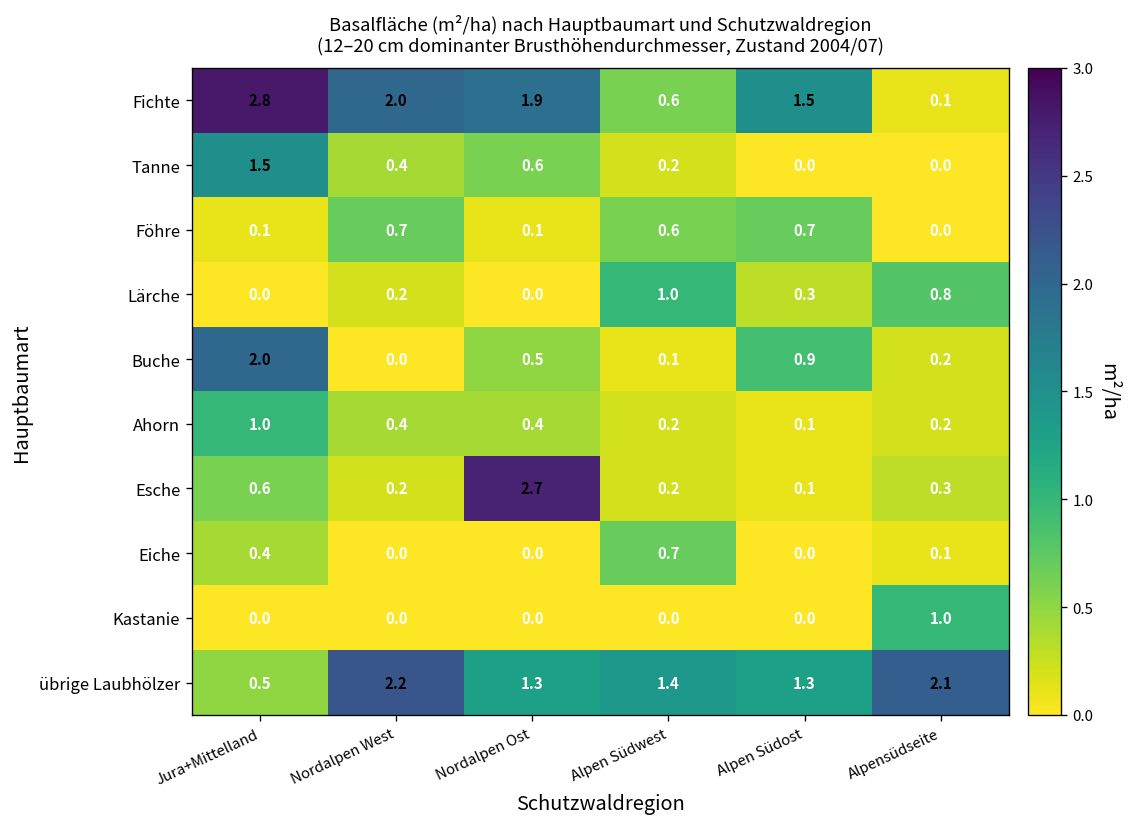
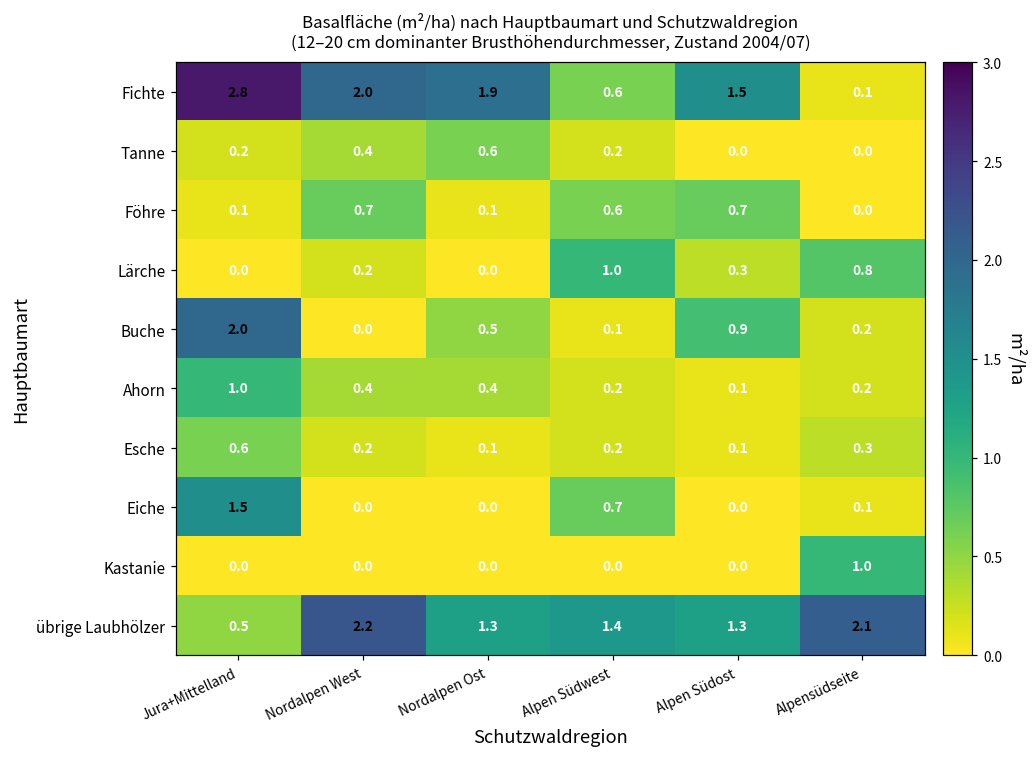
  {
    "Fichte": {
      "Jura+Mittelland": 2.8,
      "Nordalpen West": 2.0,
      "Nordalpen Ost": 1.9,
      "Alpen Südwest": 0.6,
      "Alpen Südost": 1.5,
      "Alpensüdseite": 0.1
    },
    "Tanne": {
-     "Jura+Mittelland": 1.5,
+     "Jura+Mittelland": 0.2,
      "Nordalpen West": 0.4,
      "Nordalpen Ost": 0.6,
      "Alpen Südwest": 0.2,
      "Alpen Südost": 0.0,
      "Alpensüdseite": 0.0
    },
    "Föhre": {
      "Jura+Mittelland": 0.1,
      "Nordalpen West": 0.7,
      "Nordalpen Ost": 0.1,
      "Alpen Südwest": 0.6,
      "Alpen Südost": 0.7,
      "Alpensüdseite": 0.0
    },
    "Lärche": {
      "Jura+Mittelland": 0.0,
      "Nordalpen West": 0.2,
      "Nordalpen Ost": 0.0,
      "Alpen Südwest": 1.0,
      "Alpen Südost": 0.3,
      "Alpensüdseite": 0.8
    },
    "Buche": {
      "Jura+Mittelland": 2.0,
      "Nordalpen West": 0.0,
      "Nordalpen Ost": 0.5,
      "Alpen Südwest": 0.1,
      "Alpen Südost": 0.9,
      "Alpensüdseite": 0.2
    },
    "Ahorn": {
      "Jura+Mittelland": 1.0,
      "Nordalpen West": 0.4,
      "Nordalpen Ost": 0.4,
      "Alpen Südwest": 0.2,
      "Alpen Südost": 0.1,
      "Alpensüdseite": 0.2
    },
    "Esche": {
      "Jura+Mittelland": 0.6,
      "Nordalpen West": 0.2,
-     "Nordalpen Ost": 2.7,
+     "Nordalpen Ost": 0.1,
      "Alpen Südwest": 0.2,
      "Alpen Südost": 0.1,
      "Alpensüdseite": 0.3
    },
    "Eiche": {
-     "Jura+Mittelland": 0.4,
+     "Jura+Mittelland": 1.5,
      "Nordalpen West": 0.0,
      "Nordalpen Ost": 0.0,
      "Alpen Südwest": 0.7,
      "Alpen Südost": 0.0,
      "Alpensüdseite": 0.1
    },
    "Kastanie": {
      "Jura+Mittelland": 0.0,
      "Nordalpen West": 0.0,
      "Nordalpen Ost": 0.0,
      "Alpen Südwest": 0.0,
      "Alpen Südost": 0.0,
      "Alpensüdseite": 1.0
    },
    "übrige Laubhölzer": {
      "Jura+Mittelland": 0.5,
      "Nordalpen West": 2.2,
      "Nordalpen Ost": 1.3,
      "Alpen Südwest": 1.4,
      "Alpen Südost": 1.3,
      "Alpensüdseite": 2.1
    }
  }
